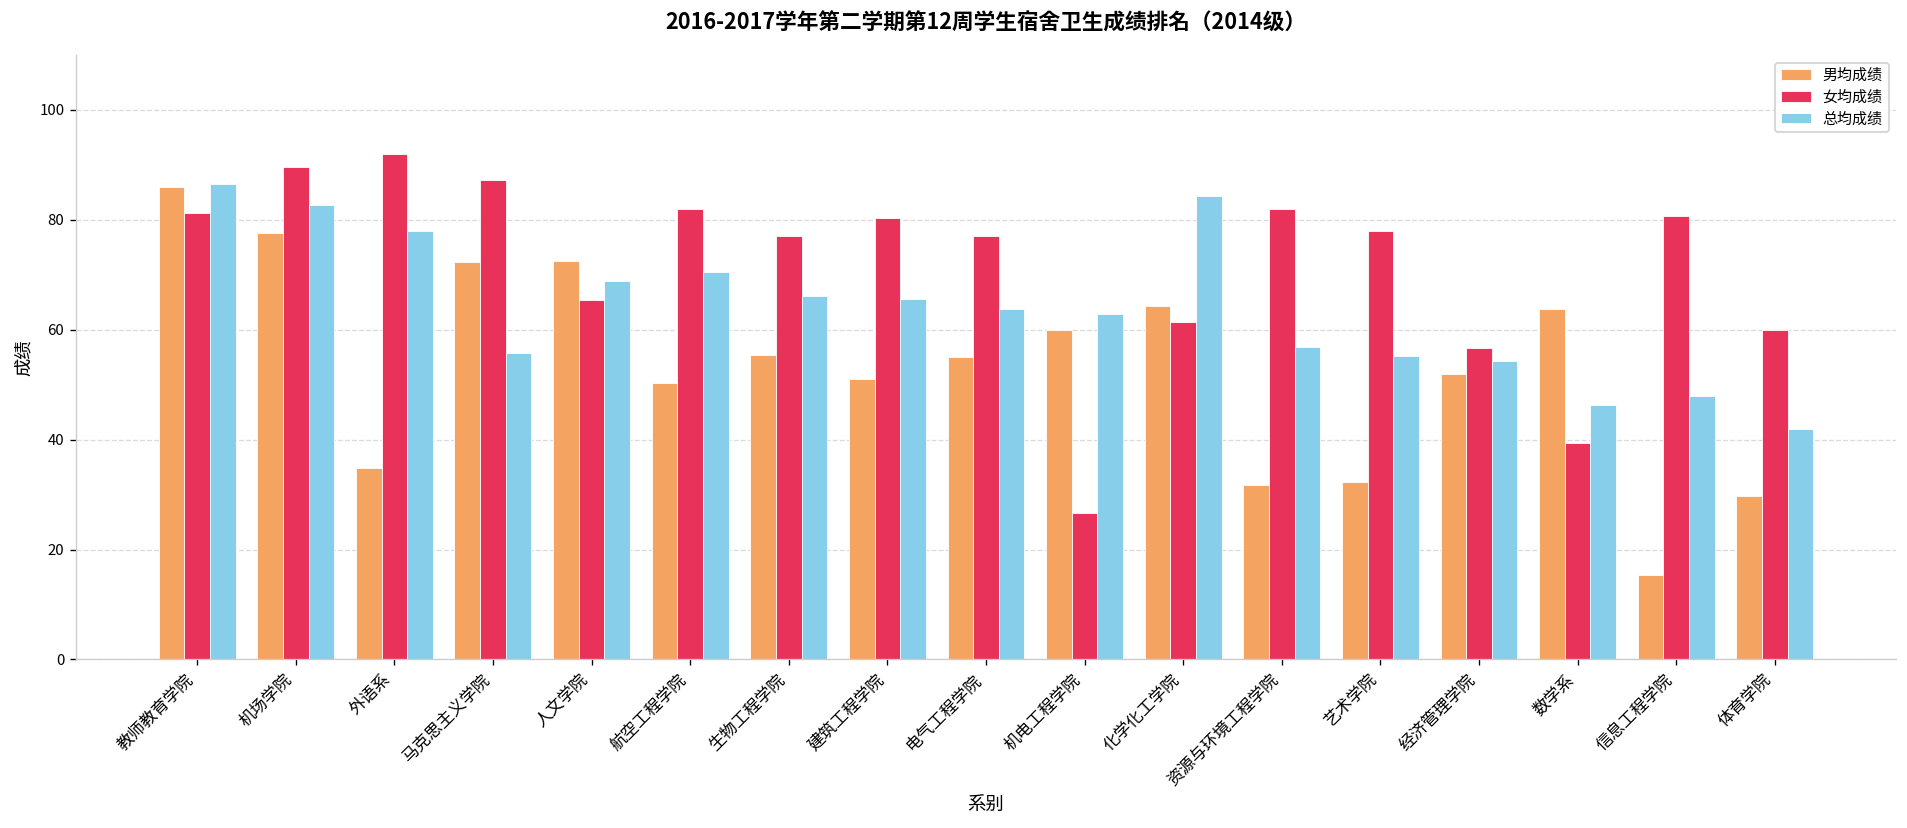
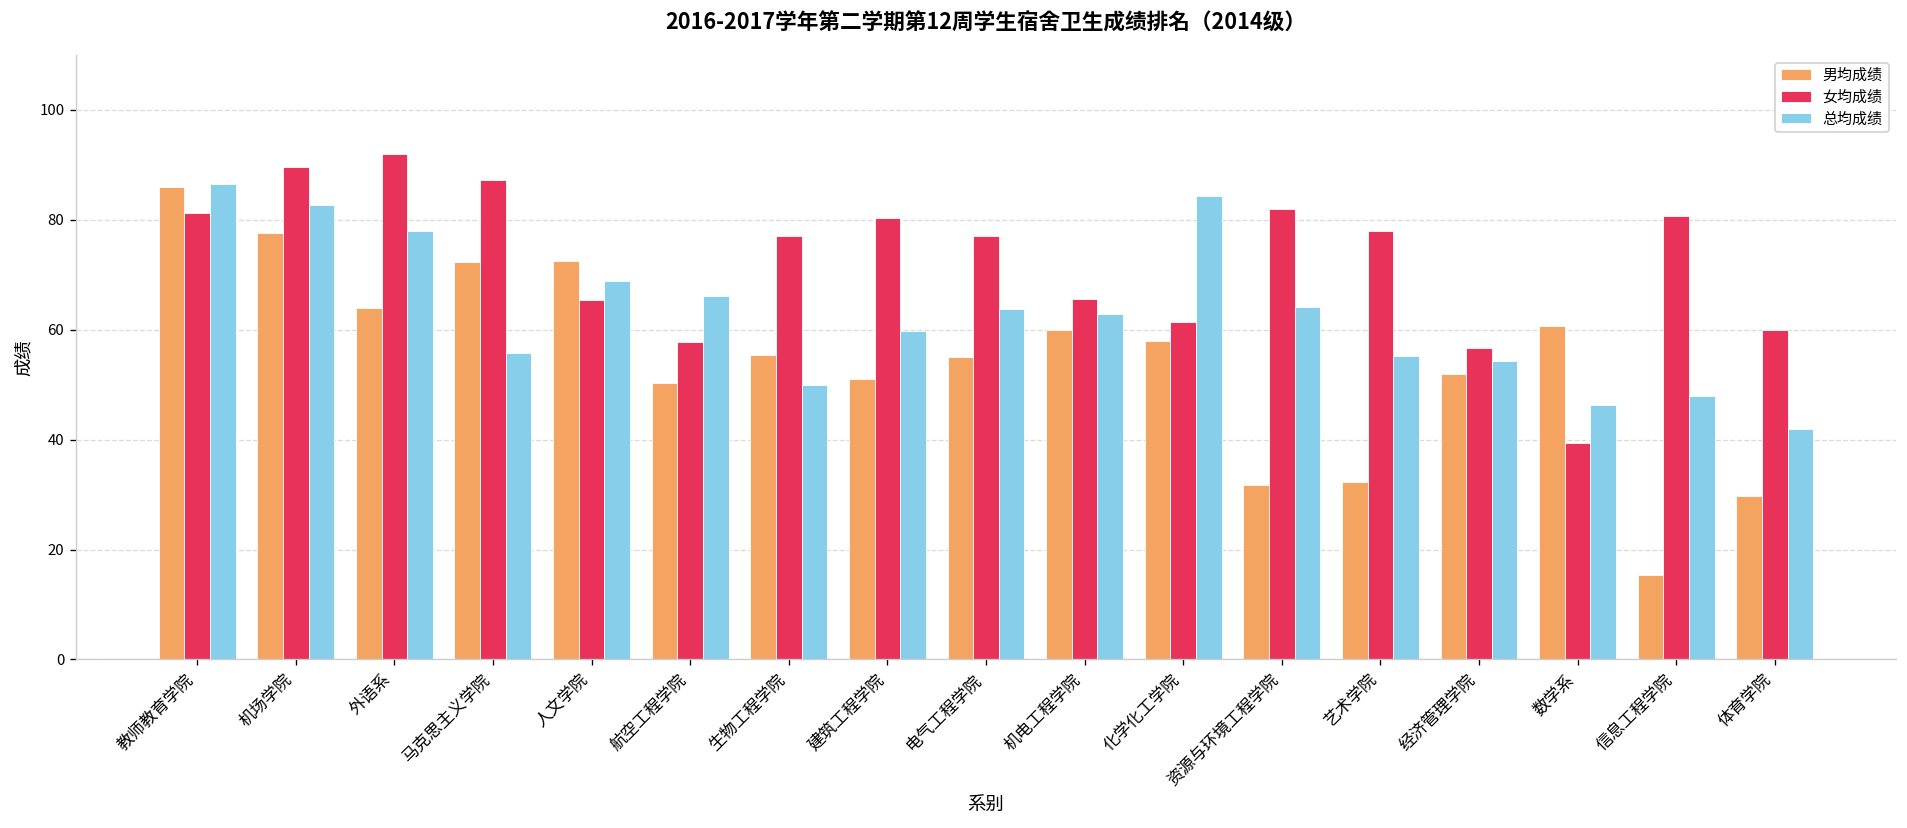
  {
    "男均成绩": {
      "教师教育学院": 86,
      "机场学院": 78,
-     "外语系": 35,
+     "外语系": 64,
      "马克思主义学院": 72,
      "人文学院": 73,
      "航空工程学院": 50,
      "生物工程学院": 55,
      "建筑工程学院": 51,
      "电气工程学院": 55,
      "机电工程学院": 60,
-     "化学化工学院": 64,
+     "化学化工学院": 58,
      "资源与环境工程学院": 32,
      "艺术学院": 32,
      "经济管理学院": 52,
-     "数学系": 64,
+     "数学系": 61,
      "信息工程学院": 15,
      "体育学院": 30
    },
    "女均成绩": {
      "教师教育学院": 81,
      "机场学院": 90,
      "外语系": 92,
      "马克思主义学院": 87,
      "人文学院": 65,
-     "航空工程学院": 82,
+     "航空工程学院": 58,
      "生物工程学院": 77,
      "建筑工程学院": 80,
      "电气工程学院": 77,
-     "机电工程学院": 27,
+     "机电工程学院": 66,
      "化学化工学院": 61,
      "资源与环境工程学院": 82,
      "艺术学院": 78,
      "经济管理学院": 57,
      "数学系": 39,
      "信息工程学院": 81,
      "体育学院": 60
    },
    "总均成绩": {
      "教师教育学院": 87,
      "机场学院": 83,
      "外语系": 78,
      "马克思主义学院": 56,
      "人文学院": 69,
-     "航空工程学院": 71,
-     "生物工程学院": 66,
-     "建筑工程学院": 66,
+     "航空工程学院": 66,
+     "生物工程学院": 50,
+     "建筑工程学院": 60,
      "电气工程学院": 64,
      "机电工程学院": 63,
      "化学化工学院": 84,
-     "资源与环境工程学院": 57,
+     "资源与环境工程学院": 64,
      "艺术学院": 55,
      "经济管理学院": 54,
      "数学系": 46,
      "信息工程学院": 48,
      "体育学院": 42
    }
  }
